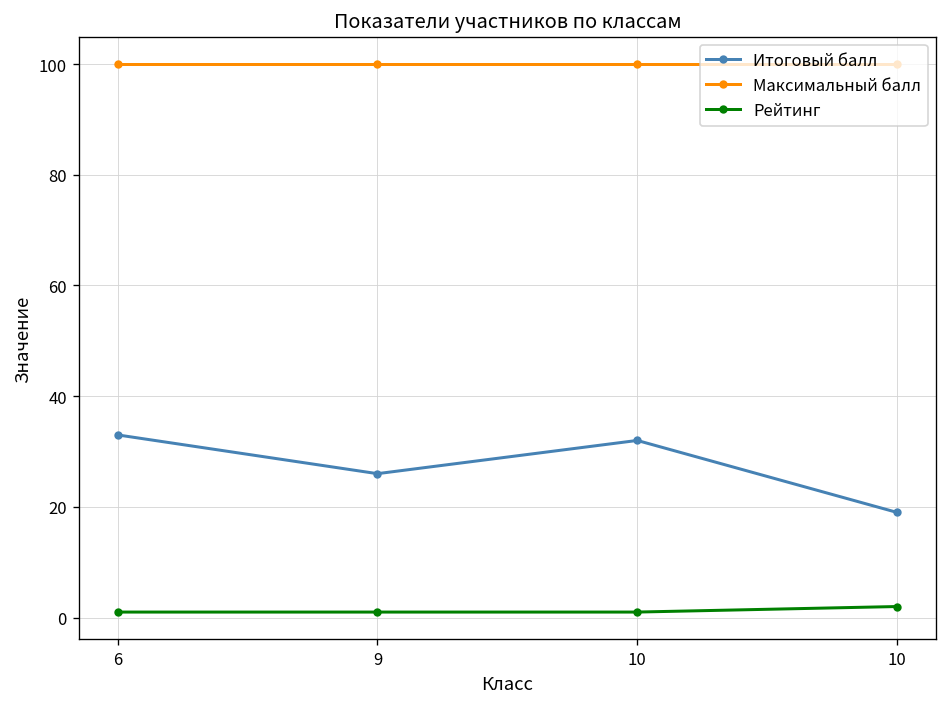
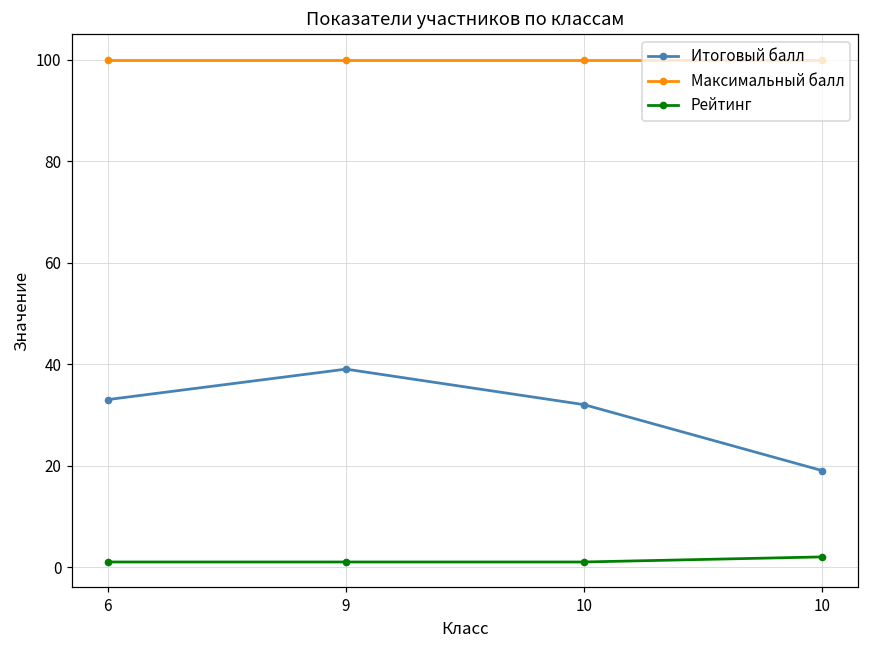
  {
    "Итоговый балл": {
      "6": 33,
-     "9": 26
+     "9": 39
    },
    "Максимальный балл": {
      "6": 100,
      "9": 100
    },
    "Рейтинг": {
      "6": 1,
      "9": 1
    }
  }
